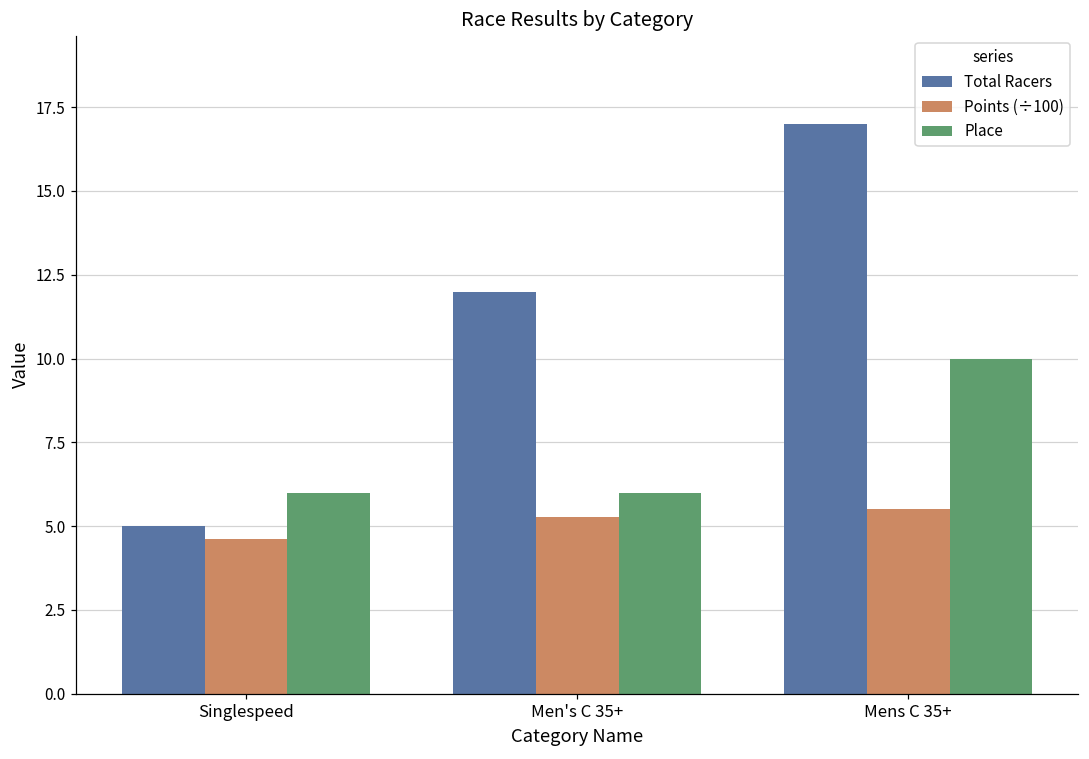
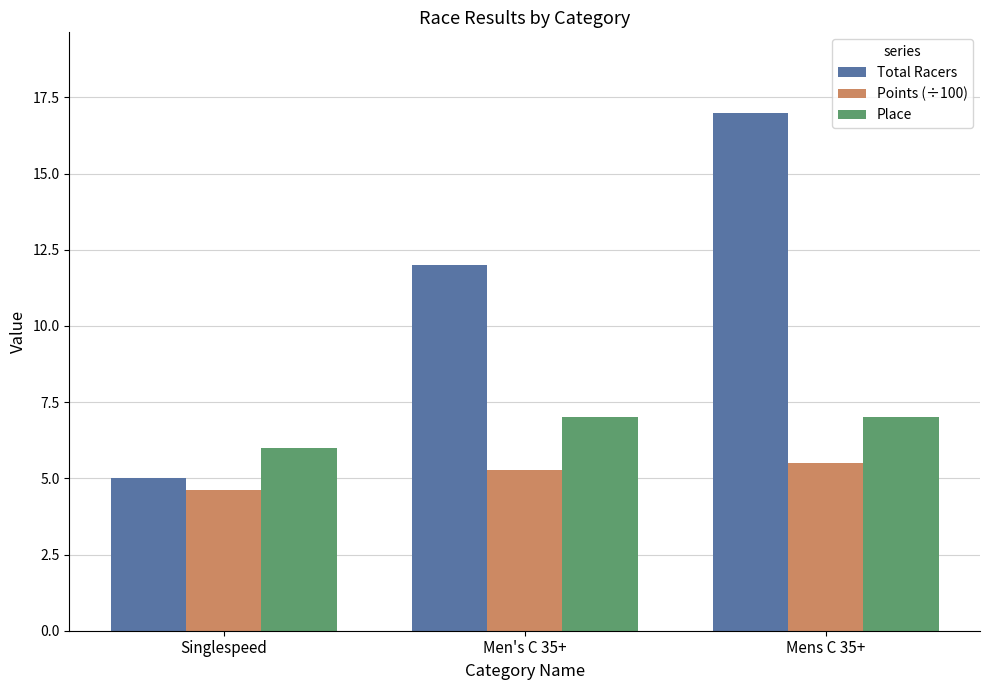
  {
    "Total Racers": {
      "Singlespeed": 5,
      "Men's C 35+": 12,
      "Mens C 35+": 17
    },
    "Points (÷100)": {
      "Singlespeed": 4.6,
      "Men's C 35+": 5.3,
      "Mens C 35+": 5.5
    },
    "Place": {
      "Singlespeed": 6,
-     "Men's C 35+": 6,
-     "Mens C 35+": 10
+     "Men's C 35+": 7,
+     "Mens C 35+": 7
    }
  }
